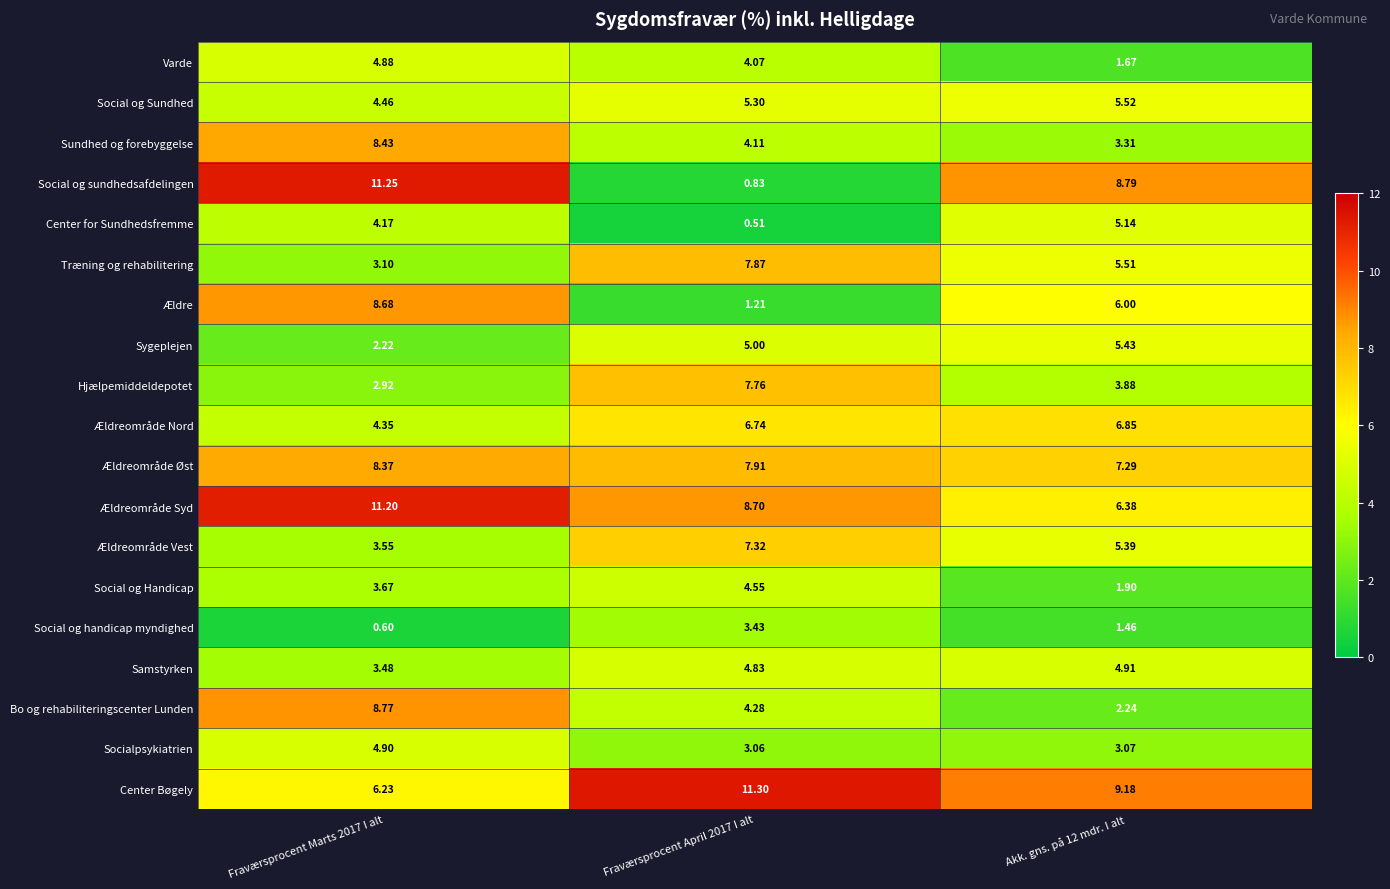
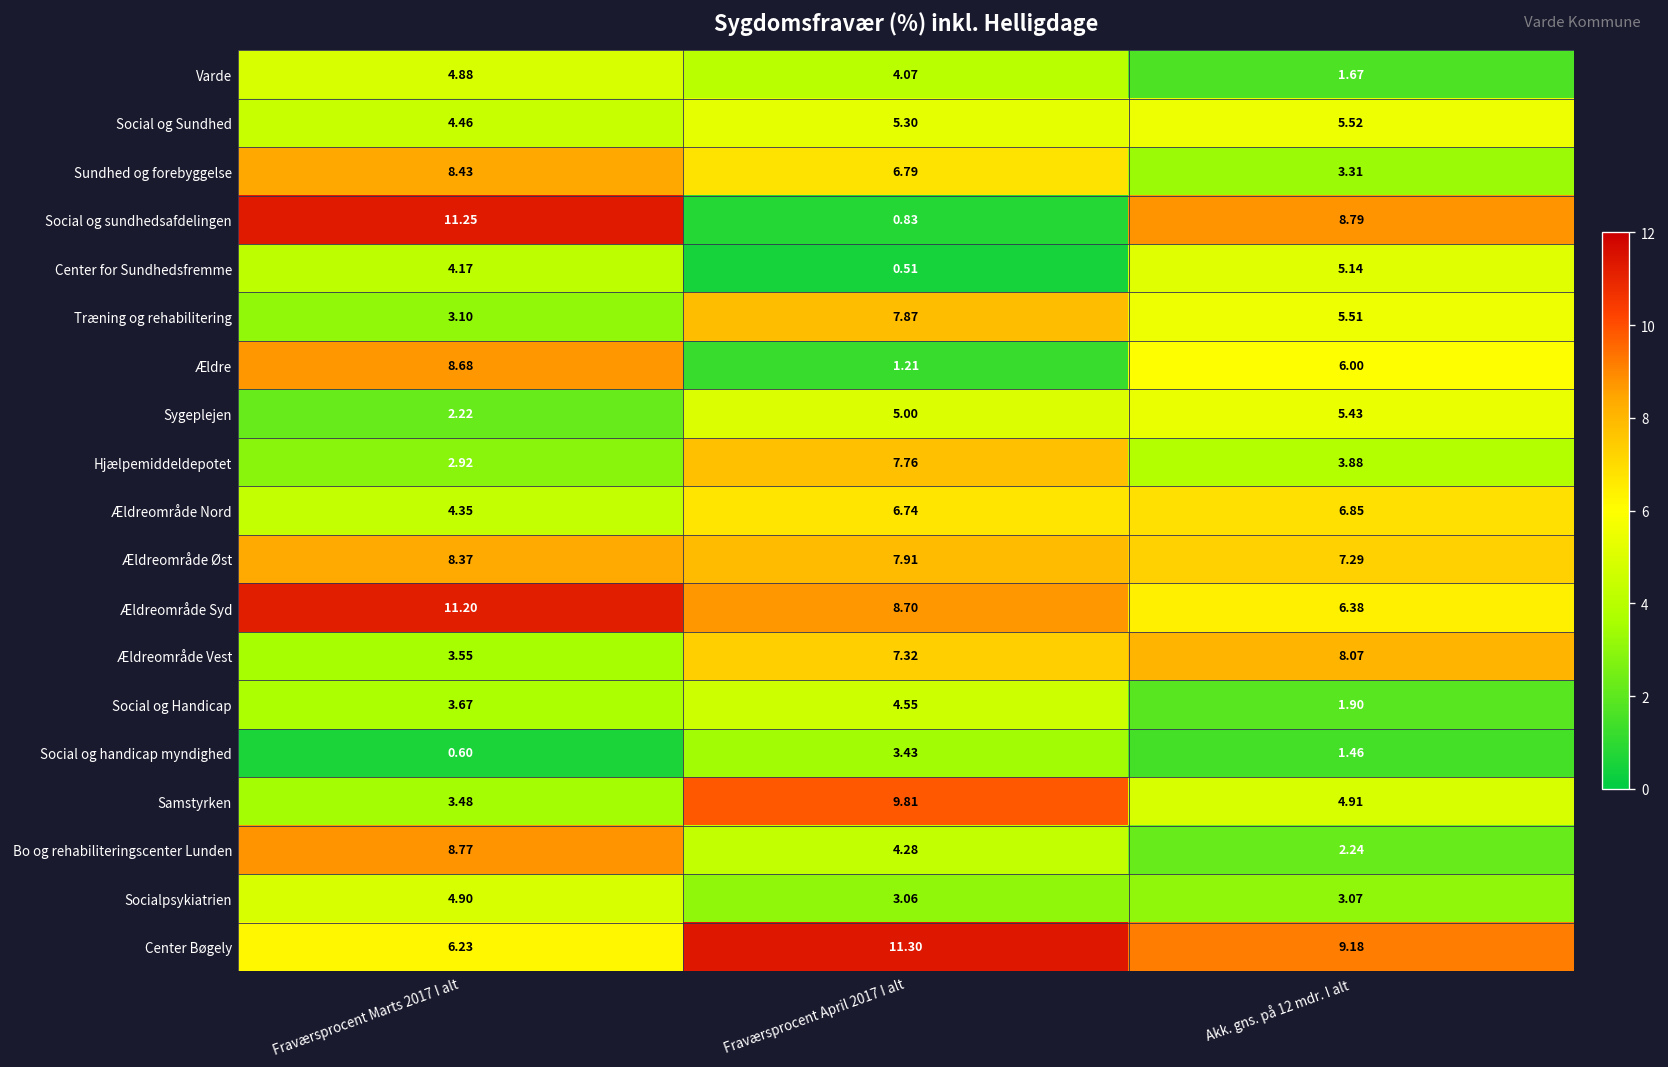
  {
    "Varde": {
      "Fraværsprocent Marts 2017 I alt": 4.88,
      "Fraværsprocent April 2017 I alt": 4.07,
      "Akk. gns. på 12 mdr. I alt": 1.67
    },
    "Social og Sundhed": {
      "Fraværsprocent Marts 2017 I alt": 4.46,
      "Fraværsprocent April 2017 I alt": 5.30,
      "Akk. gns. på 12 mdr. I alt": 5.52
    },
    "Sundhed og forebyggelse": {
      "Fraværsprocent Marts 2017 I alt": 8.43,
-     "Fraværsprocent April 2017 I alt": 4.11,
+     "Fraværsprocent April 2017 I alt": 6.79,
      "Akk. gns. på 12 mdr. I alt": 3.31
    },
    "Social og sundhedsafdelingen": {
      "Fraværsprocent Marts 2017 I alt": 11.25,
      "Fraværsprocent April 2017 I alt": 0.83,
      "Akk. gns. på 12 mdr. I alt": 8.79
    },
    "Center for Sundhedsfremme": {
      "Fraværsprocent Marts 2017 I alt": 4.17,
      "Fraværsprocent April 2017 I alt": 0.51,
      "Akk. gns. på 12 mdr. I alt": 5.14
    },
    "Træning og rehabilitering": {
      "Fraværsprocent Marts 2017 I alt": 3.10,
      "Fraværsprocent April 2017 I alt": 7.87,
      "Akk. gns. på 12 mdr. I alt": 5.51
    },
    "Ældre": {
      "Fraværsprocent Marts 2017 I alt": 8.68,
      "Fraværsprocent April 2017 I alt": 1.21,
      "Akk. gns. på 12 mdr. I alt": 6.00
    },
    "Sygeplejen": {
      "Fraværsprocent Marts 2017 I alt": 2.22,
      "Fraværsprocent April 2017 I alt": 5.00,
      "Akk. gns. på 12 mdr. I alt": 5.43
    },
    "Hjælpemiddeldepotet": {
      "Fraværsprocent Marts 2017 I alt": 2.92,
      "Fraværsprocent April 2017 I alt": 7.76,
      "Akk. gns. på 12 mdr. I alt": 3.88
    },
    "Ældreområde Nord": {
      "Fraværsprocent Marts 2017 I alt": 4.35,
      "Fraværsprocent April 2017 I alt": 6.74,
      "Akk. gns. på 12 mdr. I alt": 6.85
    },
    "Ældreområde Øst": {
      "Fraværsprocent Marts 2017 I alt": 8.37,
      "Fraværsprocent April 2017 I alt": 7.91,
      "Akk. gns. på 12 mdr. I alt": 7.29
    },
    "Ældreområde Syd": {
      "Fraværsprocent Marts 2017 I alt": 11.20,
      "Fraværsprocent April 2017 I alt": 8.70,
      "Akk. gns. på 12 mdr. I alt": 6.38
    },
    "Ældreområde Vest": {
      "Fraværsprocent Marts 2017 I alt": 3.55,
      "Fraværsprocent April 2017 I alt": 7.32,
-     "Akk. gns. på 12 mdr. I alt": 5.39
+     "Akk. gns. på 12 mdr. I alt": 8.07
    },
    "Social og Handicap": {
      "Fraværsprocent Marts 2017 I alt": 3.67,
      "Fraværsprocent April 2017 I alt": 4.55,
      "Akk. gns. på 12 mdr. I alt": 1.90
    },
    "Social og handicap myndighed": {
      "Fraværsprocent Marts 2017 I alt": 0.60,
      "Fraværsprocent April 2017 I alt": 3.43,
      "Akk. gns. på 12 mdr. I alt": 1.46
    },
    "Samstyrken": {
      "Fraværsprocent Marts 2017 I alt": 3.48,
-     "Fraværsprocent April 2017 I alt": 4.83,
+     "Fraværsprocent April 2017 I alt": 9.81,
      "Akk. gns. på 12 mdr. I alt": 4.91
    },
    "Bo og rehabiliteringscenter Lunden": {
      "Fraværsprocent Marts 2017 I alt": 8.77,
      "Fraværsprocent April 2017 I alt": 4.28,
      "Akk. gns. på 12 mdr. I alt": 2.24
    },
    "Socialpsykiatrien": {
      "Fraværsprocent Marts 2017 I alt": 4.90,
      "Fraværsprocent April 2017 I alt": 3.06,
      "Akk. gns. på 12 mdr. I alt": 3.07
    },
    "Center Bøgely": {
      "Fraværsprocent Marts 2017 I alt": 6.23,
      "Fraværsprocent April 2017 I alt": 11.30,
      "Akk. gns. på 12 mdr. I alt": 9.18
    }
  }
